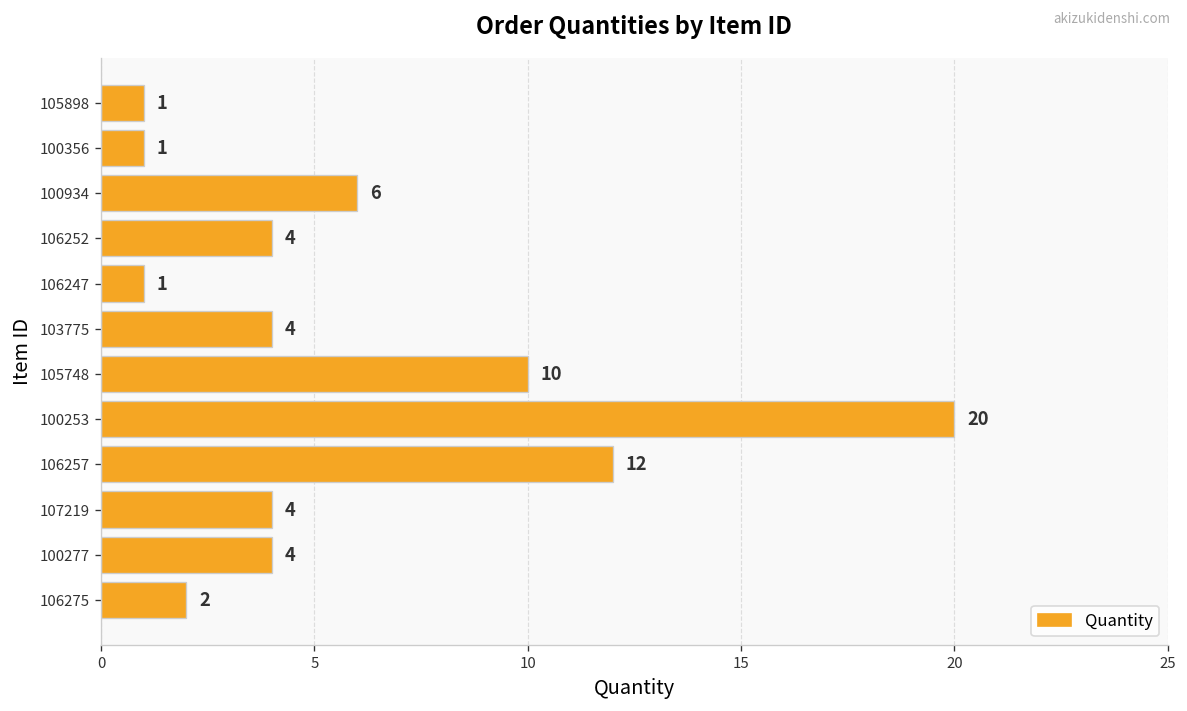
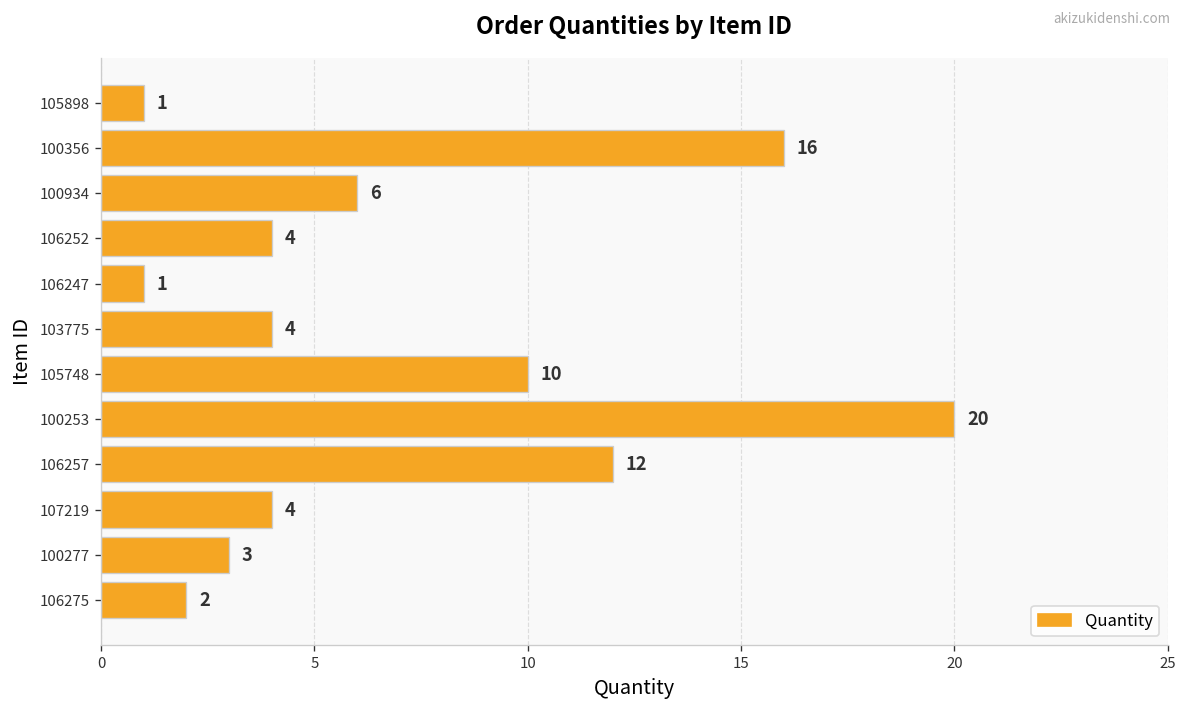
  {
    "105898": 1,
-   "100356": 1,
+   "100356": 16,
    "100934": 6,
    "106252": 4,
    "106247": 1,
    "103775": 4,
    "105748": 10,
    "100253": 20,
    "106257": 12,
    "107219": 4,
-   "100277": 4,
+   "100277": 3,
    "106275": 2
  }
